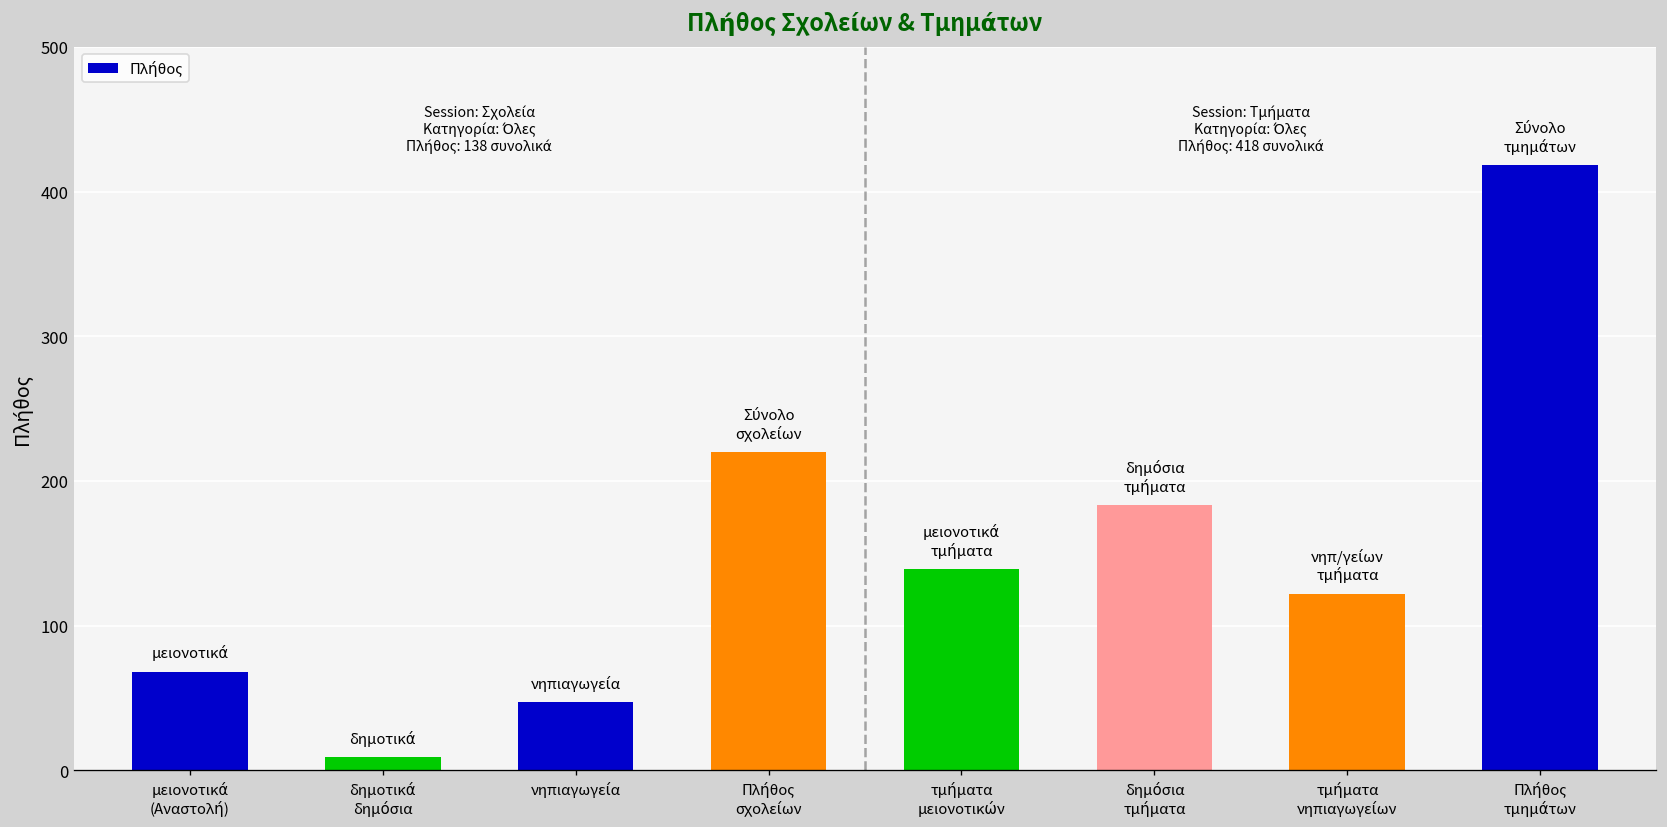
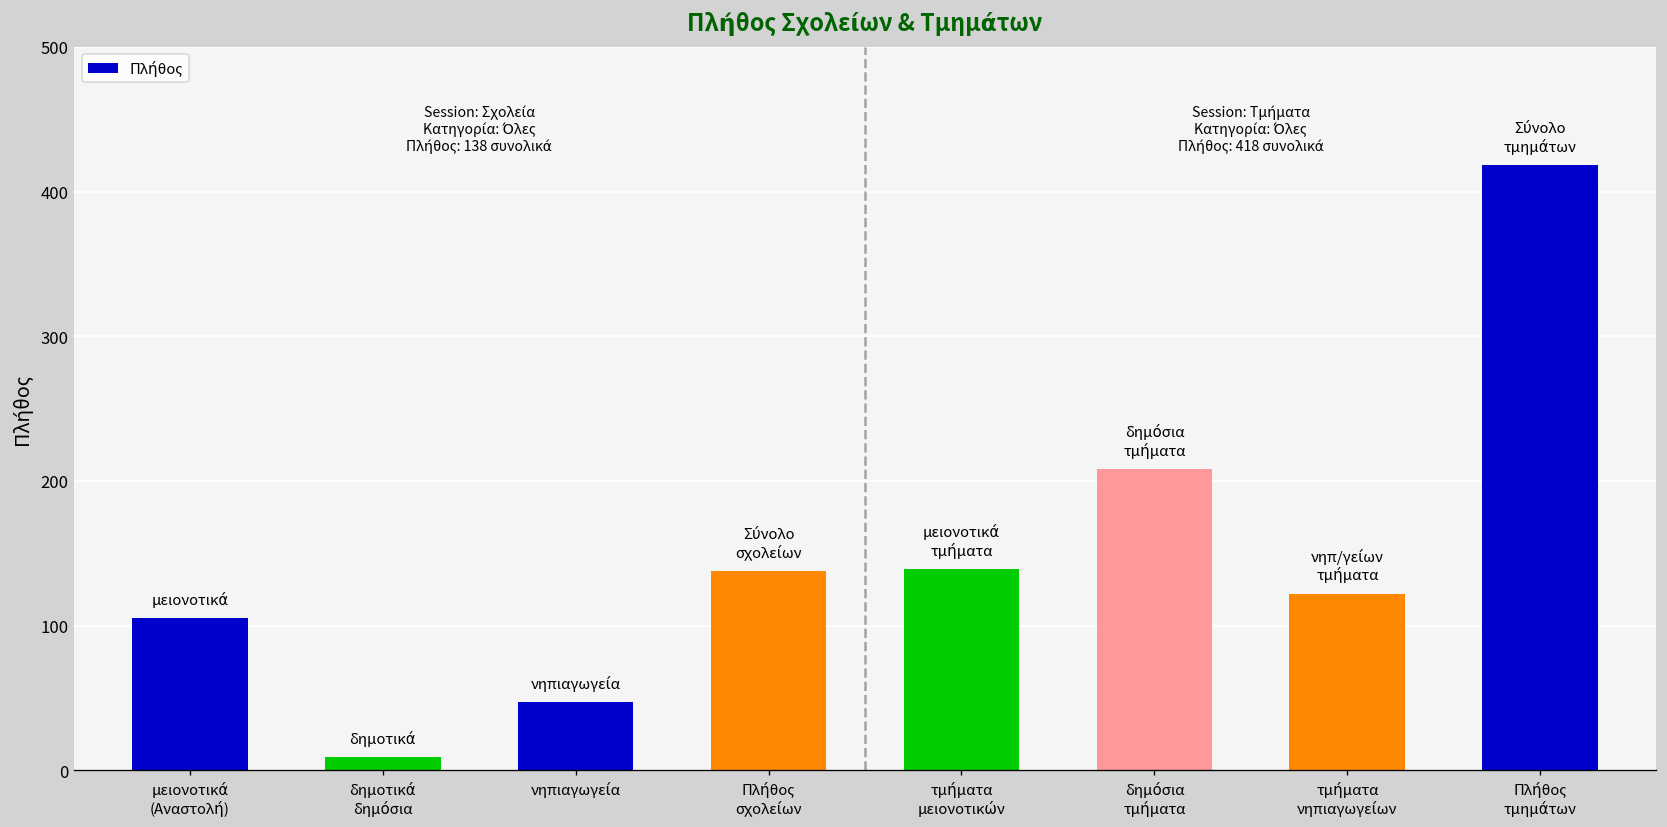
  {
-   "μειονοτικά (Αναστολή)": 68,
+   "μειονοτικά (Αναστολή)": 105,
    "δημοτικά δημόσια": 9,
    "νηπιαγωγεία": 47,
-   "Πλήθος σχολείων": 220,
+   "Πλήθος σχολείων": 138,
    "τμήματα μειονοτικών": 139,
-   "δημόσια τμήματα": 183,
+   "δημόσια τμήματα": 208,
    "τμήματα νηπιαγωγείων": 122,
    "Πλήθος τμημάτων": 418
  }
